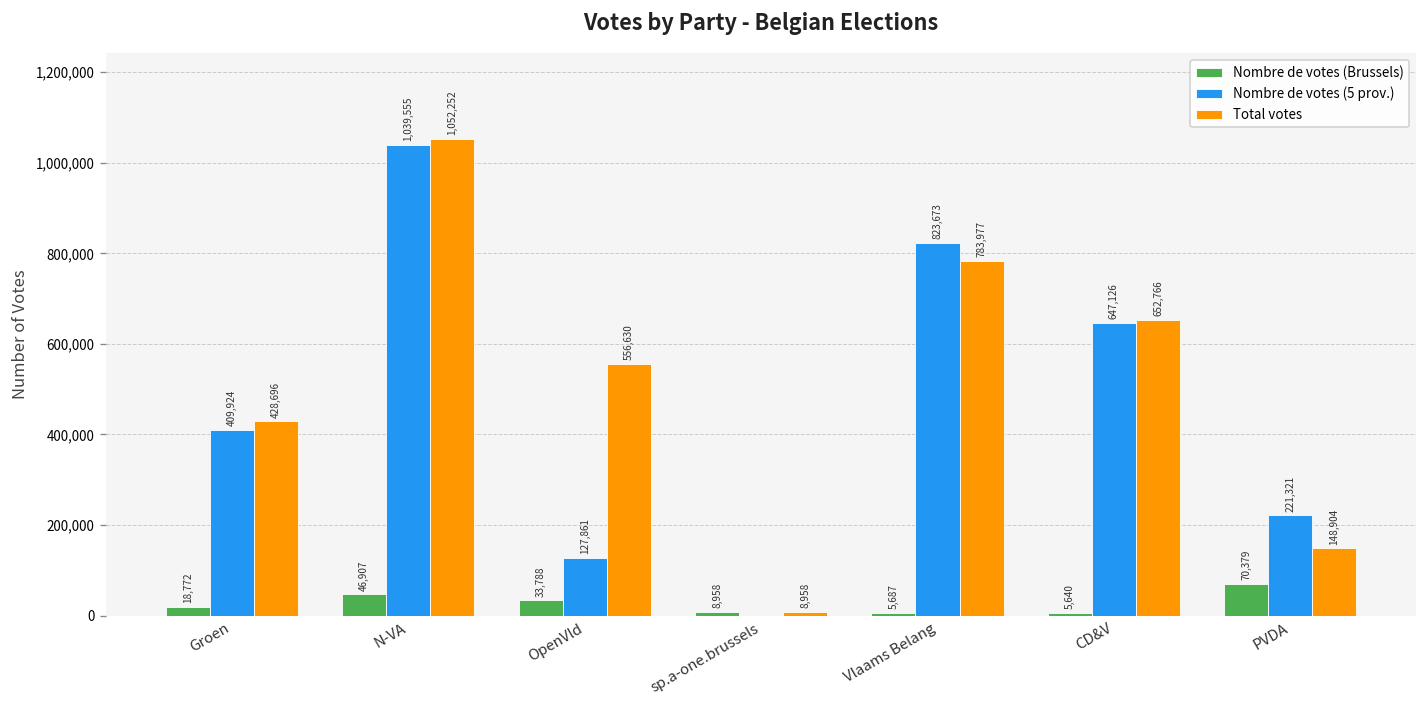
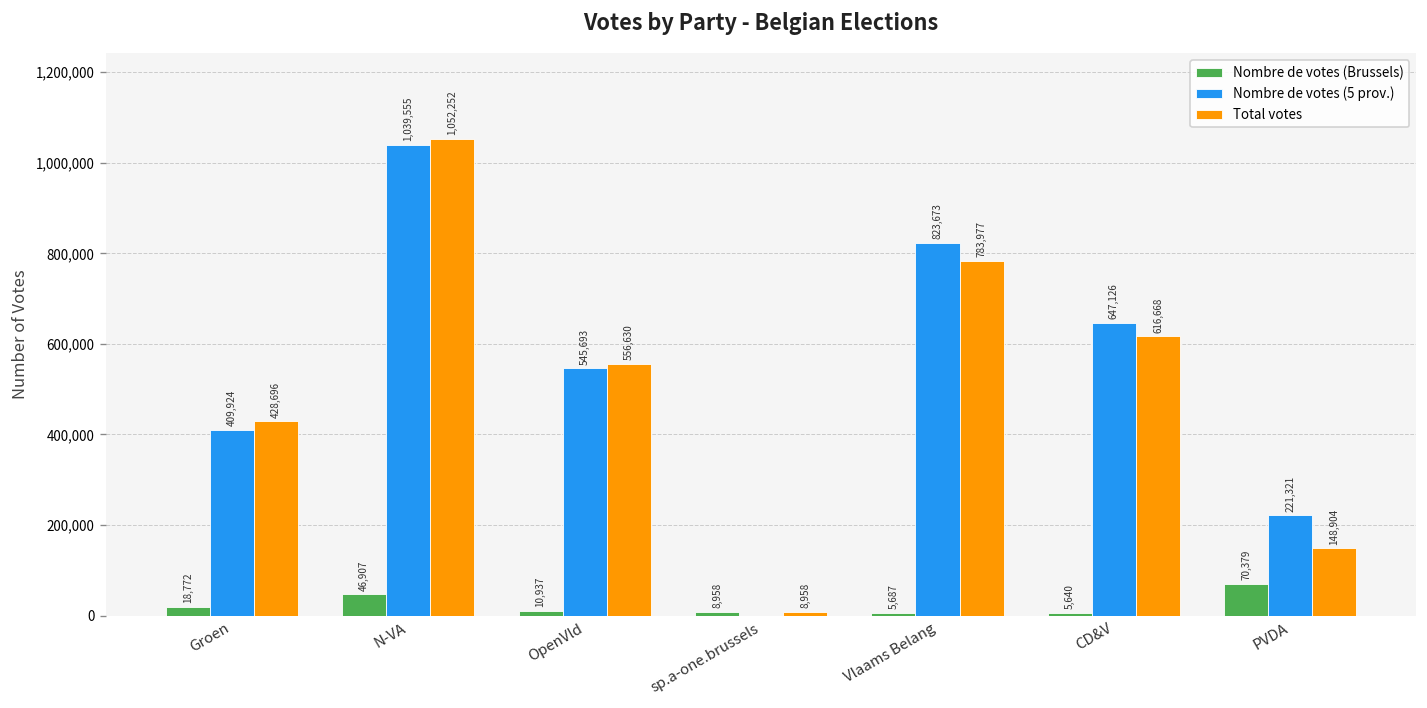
  {
    "Nombre de votes (Brussels)": {
      "Groen": "18,772",
      "N-VA": "46,907",
-     "OpenVld": "33,788",
+     "OpenVld": "10,937",
      "sp.a-one.brussels": "8,958",
      "Vlaams Belang": "5,687",
      "CD&V": "5,640",
      "PVDA": "70,379"
    },
    "Nombre de votes (5 prov.)": {
      "Groen": "409,924",
      "N-VA": "1,039,555",
-     "OpenVld": "127,861",
+     "OpenVld": "545,693",
      "Vlaams Belang": "823,673",
      "CD&V": "647,126",
      "PVDA": "221,321"
    },
    "Total votes": {
      "Groen": "428,696",
      "N-VA": "1,052,252",
      "OpenVld": "556,630",
      "sp.a-one.brussels": "8,958",
      "Vlaams Belang": "783,977",
-     "CD&V": "652,766",
+     "CD&V": "616,668",
      "PVDA": "148,904"
    }
  }
